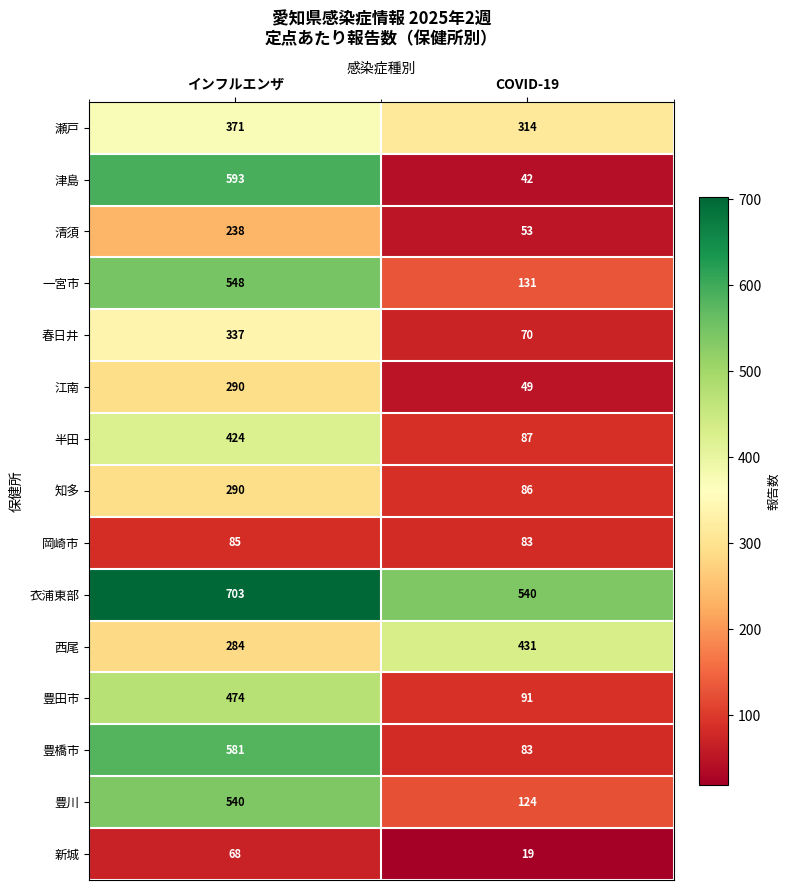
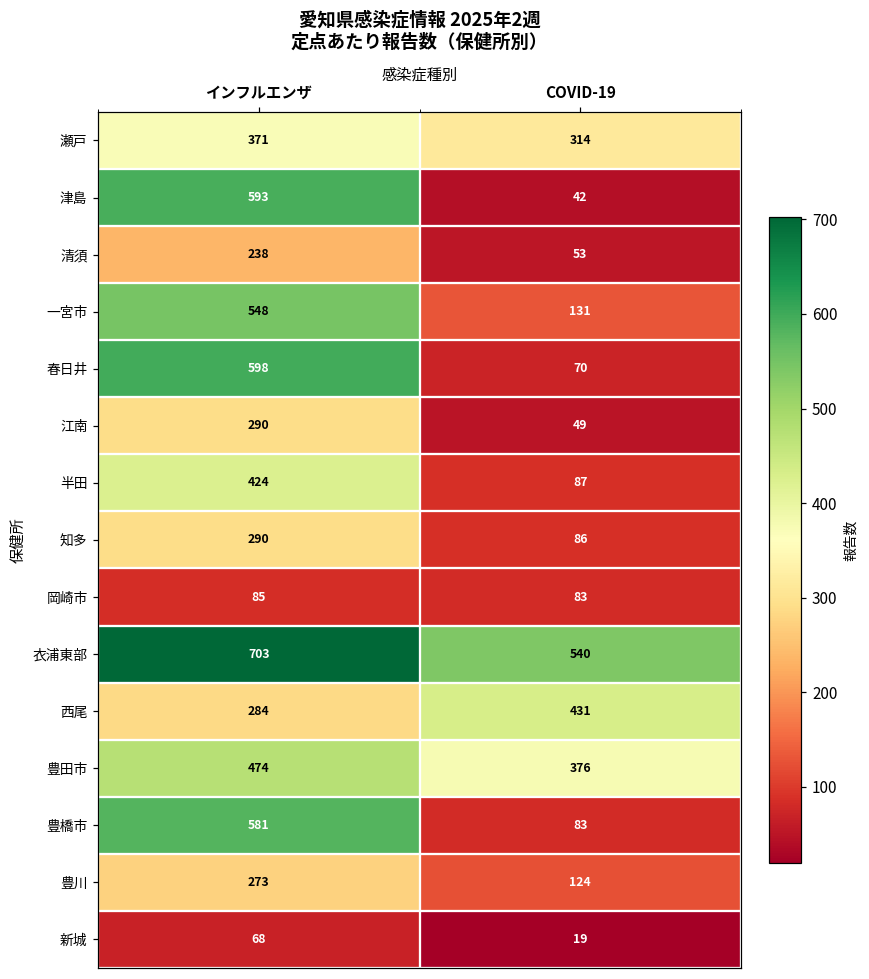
  {
    "瀬戸": {
      "インフルエンザ": 371,
      "COVID-19": 314
    },
    "津島": {
      "インフルエンザ": 593,
      "COVID-19": 42
    },
    "清須": {
      "インフルエンザ": 238,
      "COVID-19": 53
    },
    "一宮市": {
      "インフルエンザ": 548,
      "COVID-19": 131
    },
    "春日井": {
-     "インフルエンザ": 337,
+     "インフルエンザ": 598,
      "COVID-19": 70
    },
    "江南": {
      "インフルエンザ": 290,
      "COVID-19": 49
    },
    "半田": {
      "インフルエンザ": 424,
      "COVID-19": 87
    },
    "知多": {
      "インフルエンザ": 290,
      "COVID-19": 86
    },
    "岡崎市": {
      "インフルエンザ": 85,
      "COVID-19": 83
    },
    "衣浦東部": {
      "インフルエンザ": 703,
      "COVID-19": 540
    },
    "西尾": {
      "インフルエンザ": 284,
      "COVID-19": 431
    },
    "豊田市": {
      "インフルエンザ": 474,
-     "COVID-19": 91
+     "COVID-19": 376
    },
    "豊橋市": {
      "インフルエンザ": 581,
      "COVID-19": 83
    },
    "豊川": {
-     "インフルエンザ": 540,
+     "インフルエンザ": 273,
      "COVID-19": 124
    },
    "新城": {
      "インフルエンザ": 68,
      "COVID-19": 19
    }
  }
